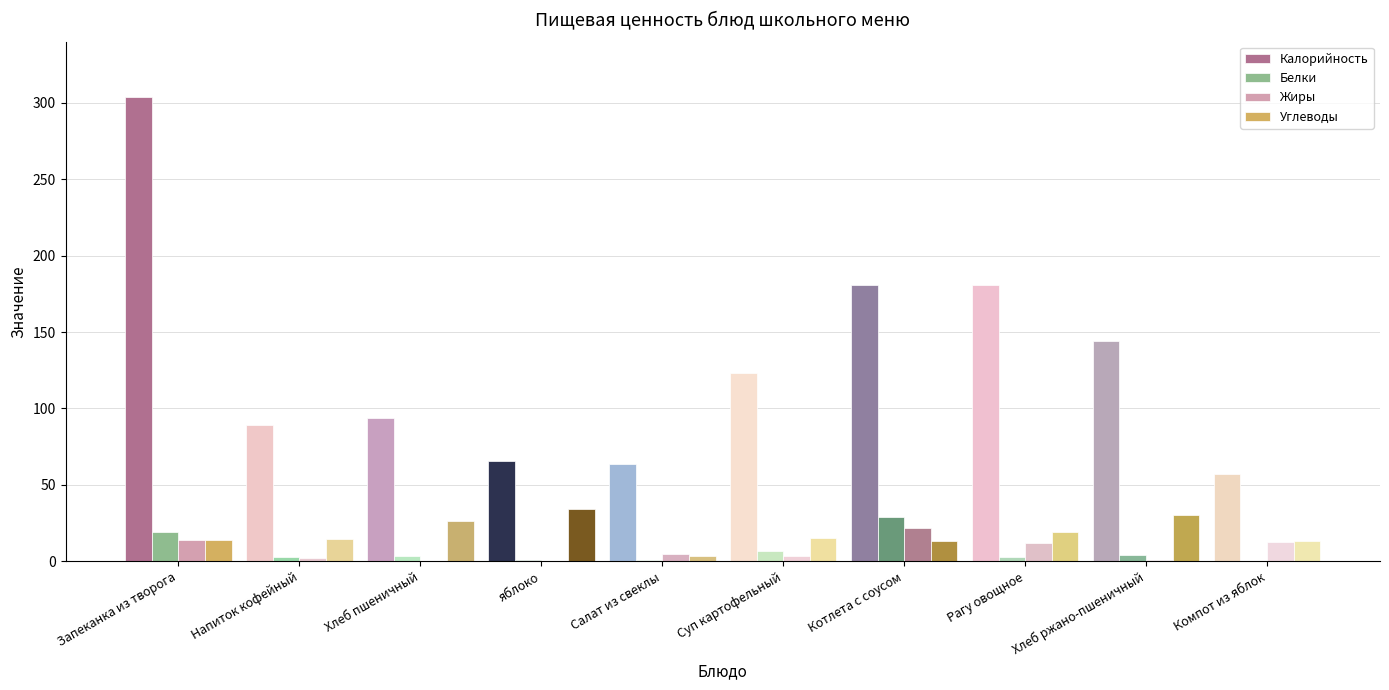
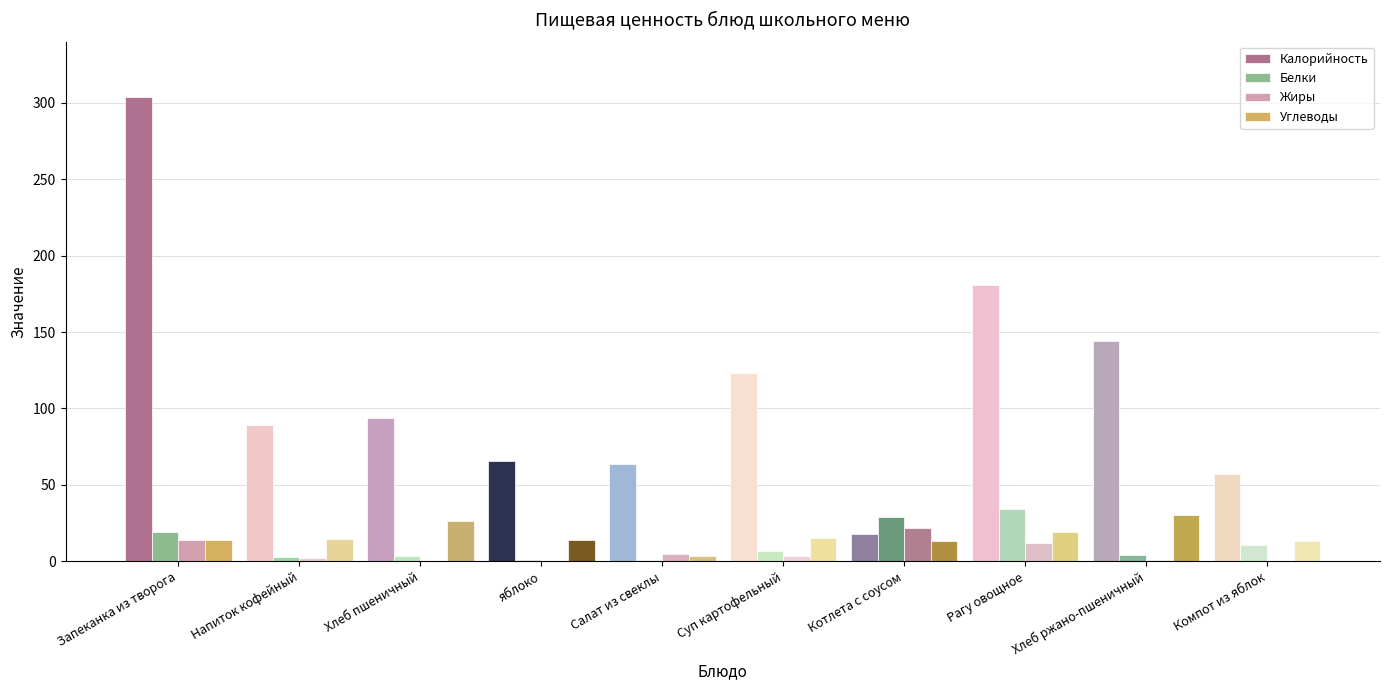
  {
    "Калорийность": {
      "Запеканка из творога": 304,
      "Напиток кофейный": 89,
      "Хлеб пшеничный": 94,
      "яблоко": 66,
      "Салат из свеклы": 64,
      "Суп картофельный": 123,
-     "Котлета с соусом": 181,
+     "Котлета с соусом": 18,
      "Рагу овощное": 181,
      "Хлеб ржано-пшеничный": 144,
      "Компот из яблок": 57
    },
    "Белки": {
      "Запеканка из творога": 19,
      "Напиток кофейный": 3,
      "Хлеб пшеничный": 3,
      "Суп картофельный": 7,
      "Котлета с соусом": 29,
-     "Рагу овощное": 3,
+     "Рагу овощное": 35,
      "Хлеб ржано-пшеничный": 4,
-     "Компот из яблок": 0
+     "Компот из яблок": 11
    },
    "Жиры": {
      "Запеканка из творога": 14,
      "Напиток кофейный": 2,
      "Салат из свеклы": 5,
      "Суп картофельный": 4,
      "Котлета с соусом": 22,
      "Рагу овощное": 12,
-     "Компот из яблок": 13
+     "Компот из яблок": 0
    },
    "Углеводы": {
      "Запеканка из творога": 14,
      "Напиток кофейный": 14,
      "Хлеб пшеничный": 27,
-     "яблоко": 34,
+     "яблоко": 14,
      "Салат из свеклы": 4,
      "Суп картофельный": 15,
      "Котлета с соусом": 14,
      "Рагу овощное": 19,
      "Хлеб ржано-пшеничный": 31,
      "Компот из яблок": 14
    }
  }
